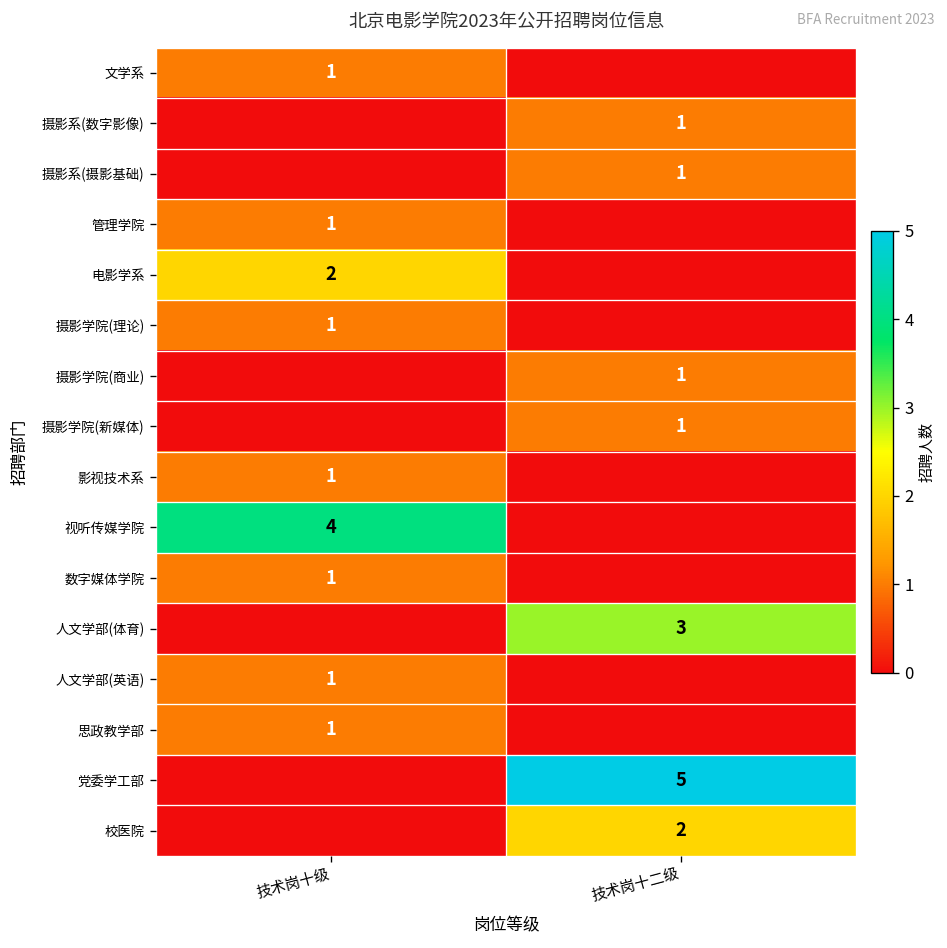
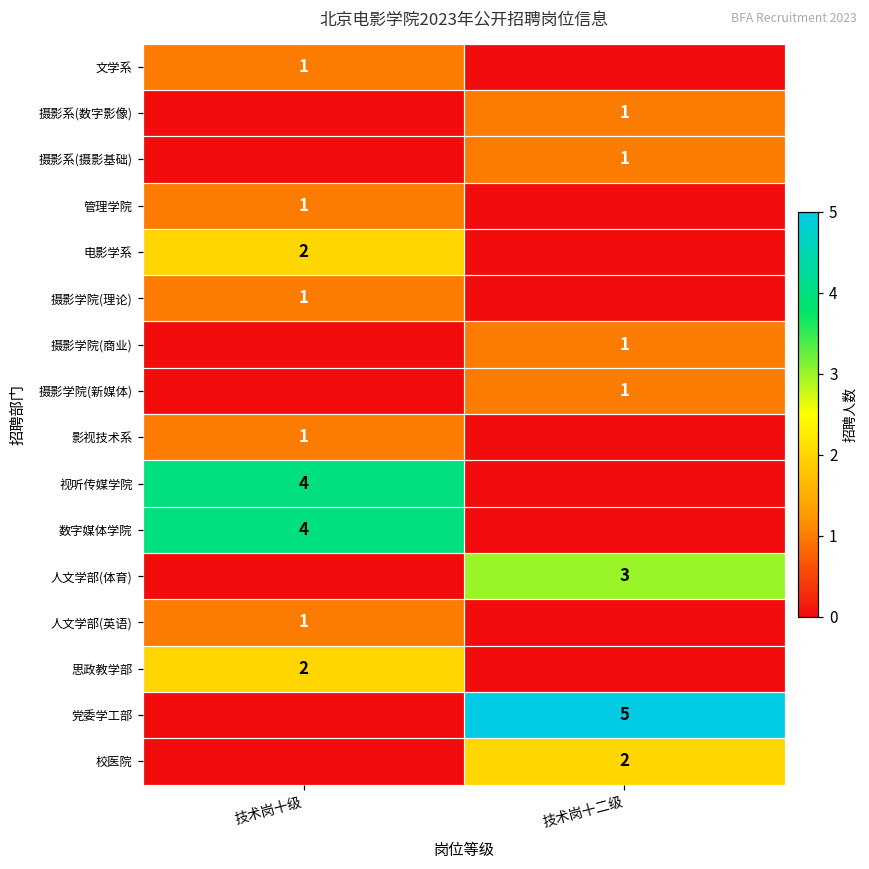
  {
    "文学系": {
      "技术岗十级": 1
    },
    "摄影系(数字影像)": {
      "技术岗十二级": 1
    },
    "摄影系(摄影基础)": {
      "技术岗十二级": 1
    },
    "管理学院": {
      "技术岗十级": 1
    },
    "电影学系": {
      "技术岗十级": 2
    },
    "摄影学院(理论)": {
      "技术岗十级": 1
    },
    "摄影学院(商业)": {
      "技术岗十二级": 1
    },
    "摄影学院(新媒体)": {
      "技术岗十二级": 1
    },
    "影视技术系": {
      "技术岗十级": 1
    },
    "视听传媒学院": {
      "技术岗十级": 4
    },
    "数字媒体学院": {
-     "技术岗十级": 1
+     "技术岗十级": 4
    },
    "人文学部(体育)": {
      "技术岗十二级": 3
    },
    "人文学部(英语)": {
      "技术岗十级": 1
    },
    "思政教学部": {
-     "技术岗十级": 1
+     "技术岗十级": 2
    },
    "党委学工部": {
      "技术岗十二级": 5
    },
    "校医院": {
      "技术岗十二级": 2
    }
  }
